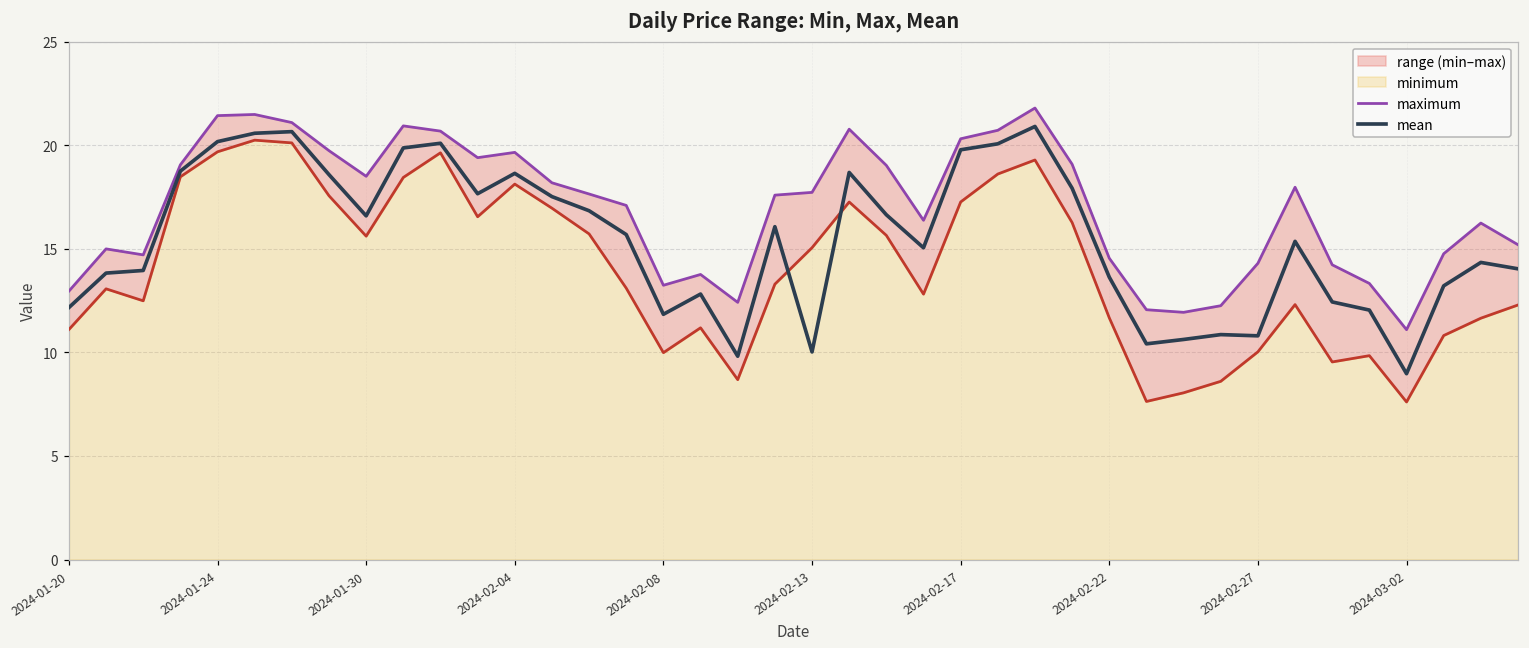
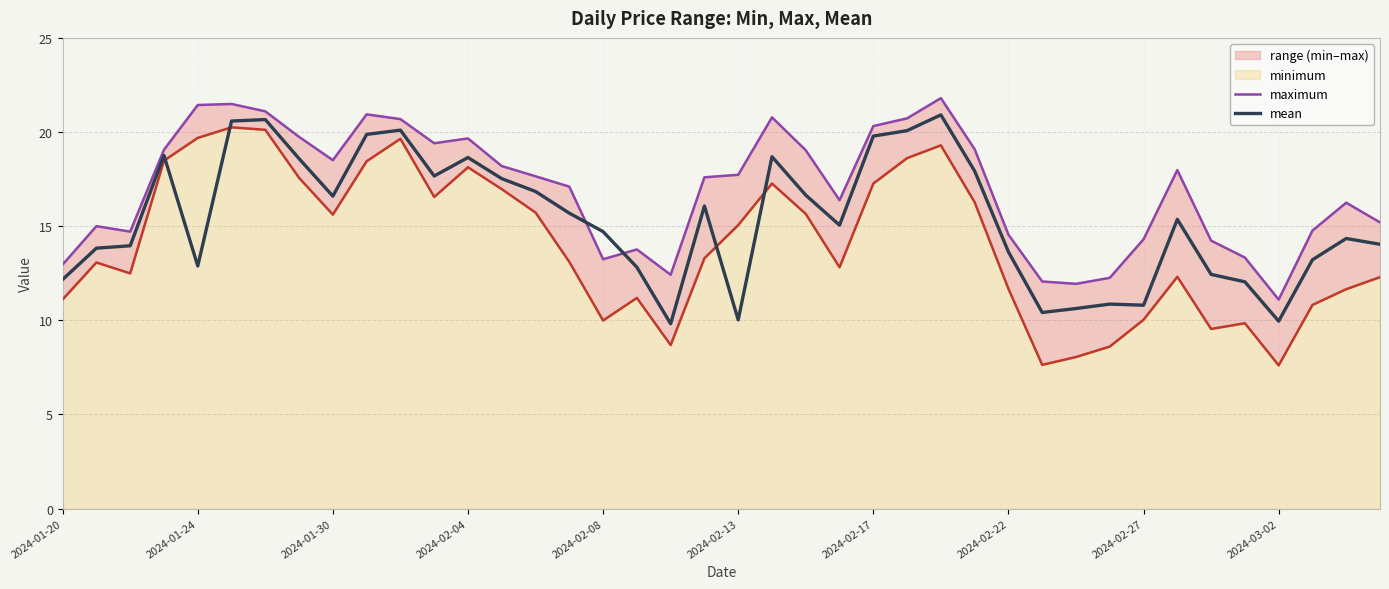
  {
    "mean": {
      "2024-01-20": 12.2,
-     "2024-01-24": 20.2,
+     "2024-01-24": 12.9,
      "2024-01-30": 16.6,
      "2024-02-04": 18.6,
-     "2024-02-08": 11.8,
+     "2024-02-08": 14.7,
      "2024-02-13": 10.0,
      "2024-02-17": 19.8,
      "2024-02-22": 13.6,
      "2024-02-27": 10.8,
-     "2024-03-02": 9.0
+     "2024-03-02": 10.0
    }
  }
